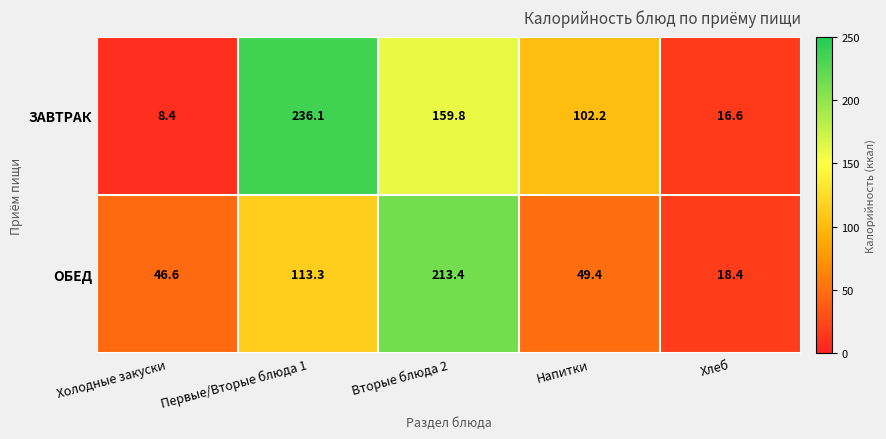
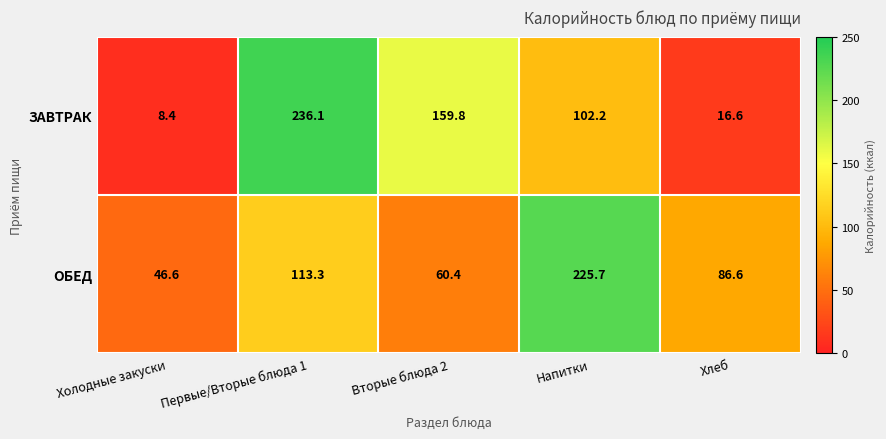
  {
    "ЗАВТРАК": {
      "Холодные закуски": 8.4,
      "Первые/Вторые блюда 1": 236.1,
      "Вторые блюда 2": 159.8,
      "Напитки": 102.2,
      "Хлеб": 16.6
    },
    "ОБЕД": {
      "Холодные закуски": 46.6,
      "Первые/Вторые блюда 1": 113.3,
-     "Вторые блюда 2": 213.4,
-     "Напитки": 49.4,
-     "Хлеб": 18.4
+     "Вторые блюда 2": 60.4,
+     "Напитки": 225.7,
+     "Хлеб": 86.6
    }
  }
